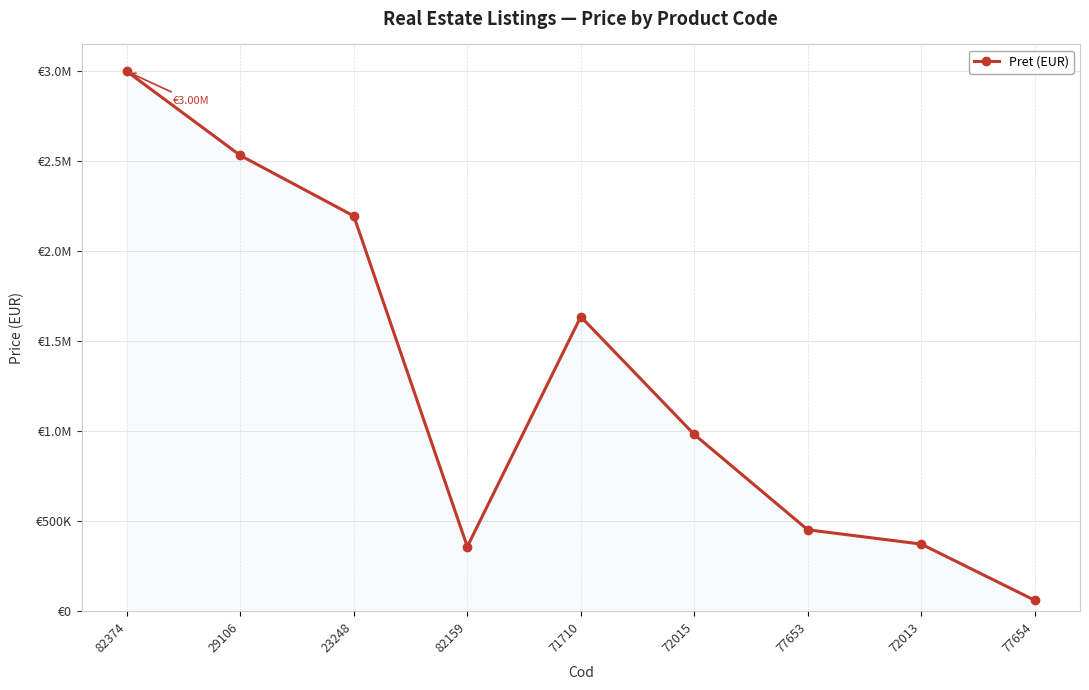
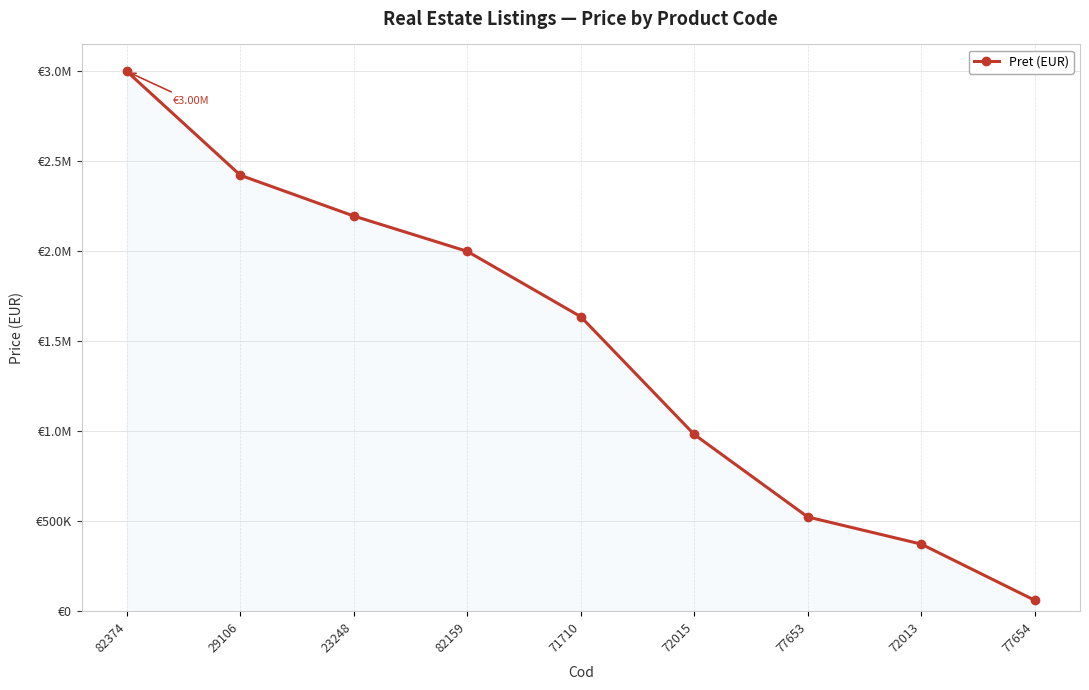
  {
-   "29106": "€2530000",
+   "29106": "€2420000",
    "23248": "€2200000",
-   "82159": "€360000",
+   "82159": "€2000000",
    "71710": "€1640000",
    "72015": "€980000",
-   "77653": "€450000",
+   "77653": "€520000",
    "72013": "€370000",
    "77654": "€60000"
  }
